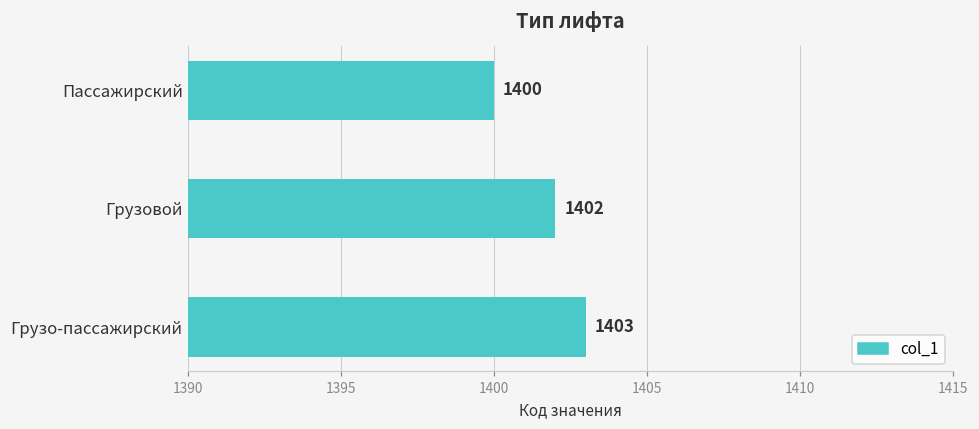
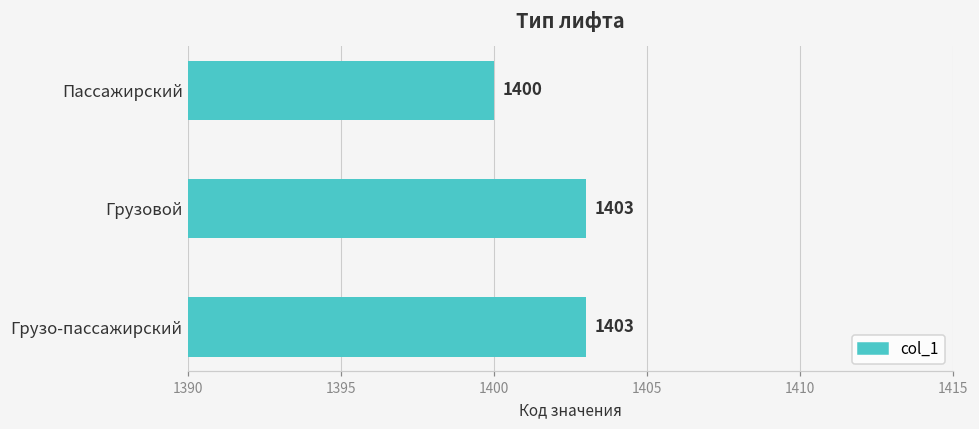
  {
    "Пассажирский": 1400,
-   "Грузовой": 1402,
+   "Грузовой": 1403,
    "Грузо-пассажирский": 1403
  }
